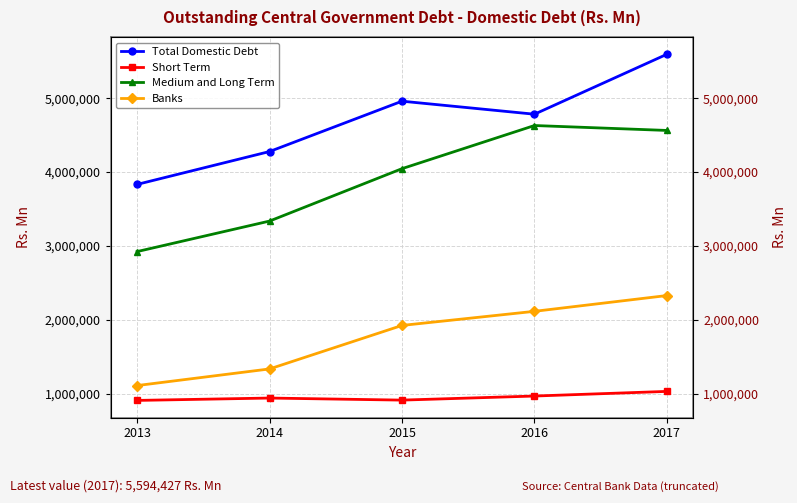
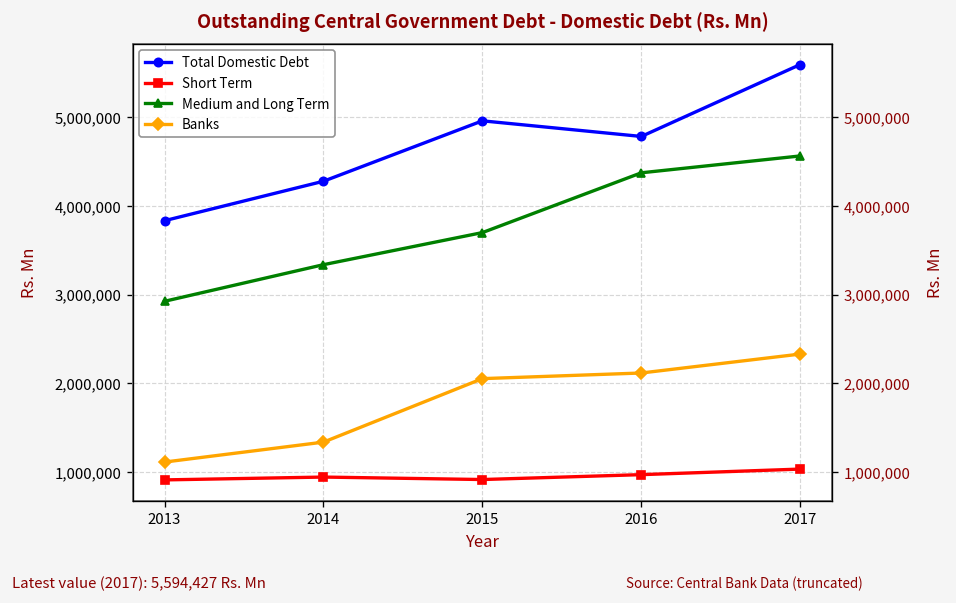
  {
    "Total Domestic Debt": {
      "2013": "3,800,000",
      "2014": "4,300,000",
      "2015": "5,000,000",
      "2016": "4,800,000",
      "2017": "5,600,000"
    },
    "Short Term": {
      "2013": "900,000",
      "2014": "900,000",
      "2015": "900,000",
      "2016": "1,000,000",
      "2017": "1,000,000"
    },
    "Medium and Long Term": {
      "2013": "2,900,000",
      "2014": "3,300,000",
-     "2015": "4,000,000",
-     "2016": "4,600,000",
+     "2015": "3,700,000",
+     "2016": "4,400,000",
      "2017": "4,600,000"
    },
    "Banks": {
      "2013": "1,100,000",
      "2014": "1,300,000",
-     "2015": "1,900,000",
+     "2015": "2,100,000",
      "2016": "2,100,000",
      "2017": "2,300,000"
    }
  }
